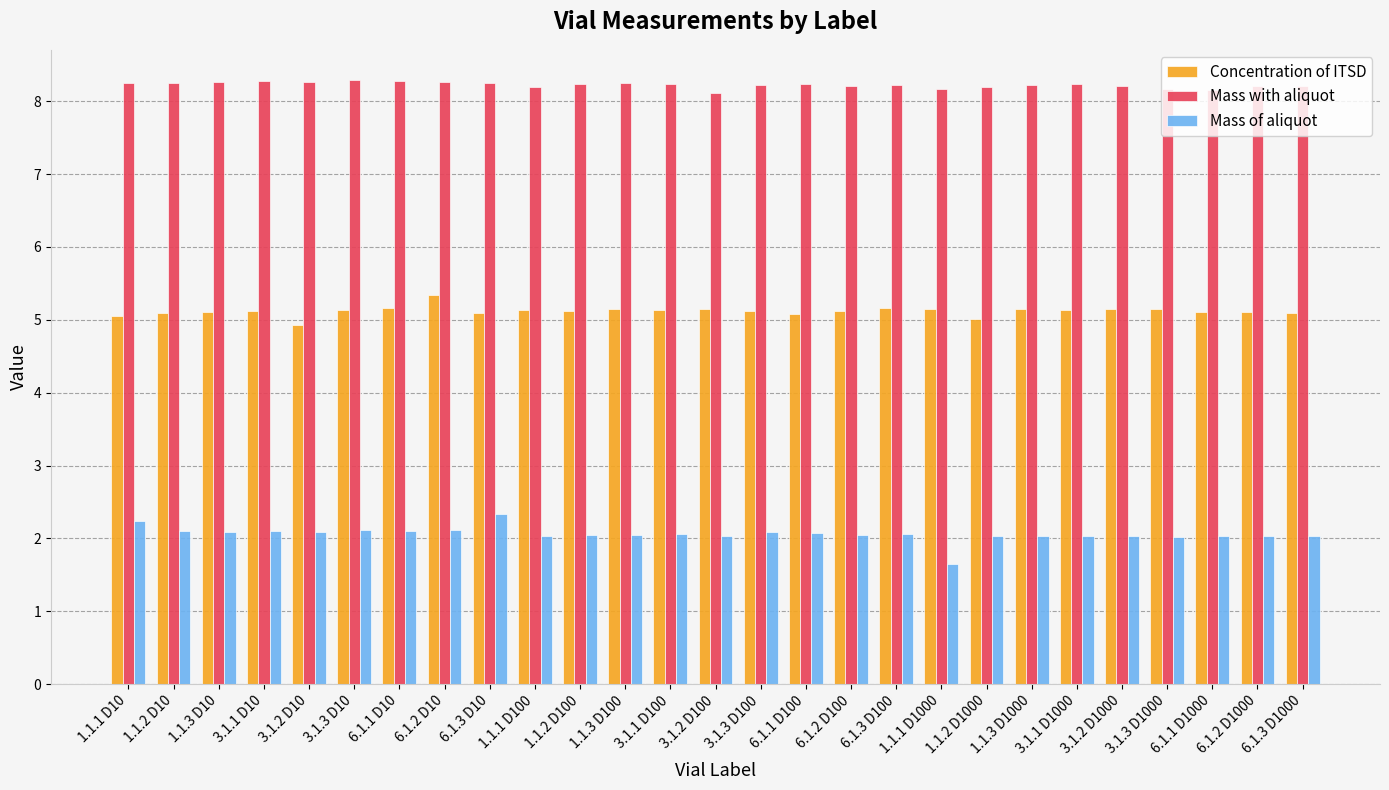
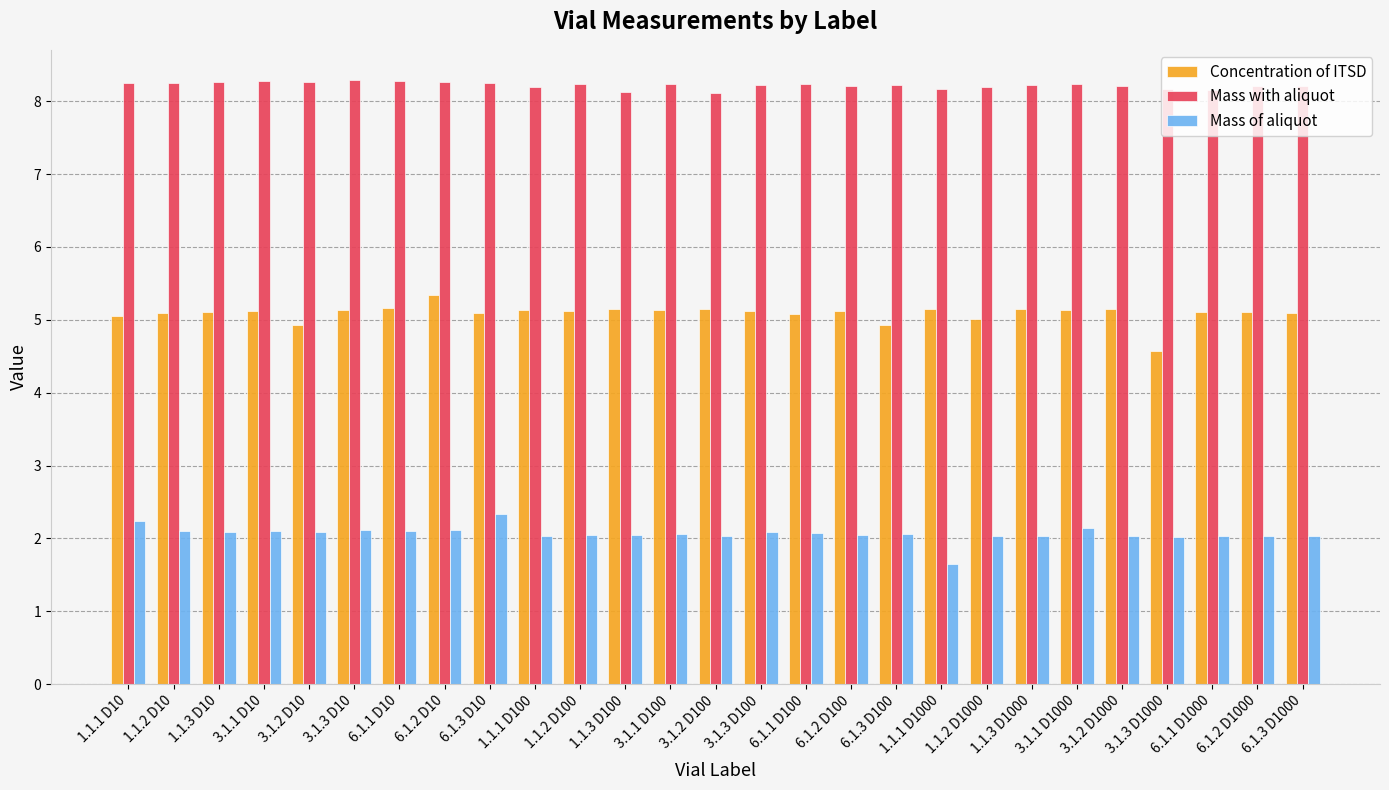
  {
    "Concentration of ITSD": {
      "1.1.1 D10": 5.0,
      "1.1.2 D10": 5.1,
      "1.1.3 D10": 5.1,
      "3.1.1 D10": 5.1,
      "3.1.2 D10": 4.9,
      "3.1.3 D10": 5.1,
      "6.1.1 D10": 5.2,
      "6.1.2 D10": 5.3,
      "6.1.3 D10": 5.1,
      "1.1.1 D100": 5.1,
      "1.1.2 D100": 5.1,
      "1.1.3 D100": 5.1,
      "3.1.1 D100": 5.1,
      "3.1.2 D100": 5.1,
      "3.1.3 D100": 5.1,
      "6.1.1 D100": 5.1,
      "6.1.2 D100": 5.1,
-     "6.1.3 D100": 5.2,
+     "6.1.3 D100": 4.9,
      "1.1.1 D1000": 5.1,
      "1.1.2 D1000": 5.0,
      "1.1.3 D1000": 5.1,
      "3.1.1 D1000": 5.1,
      "3.1.2 D1000": 5.1,
-     "3.1.3 D1000": 5.1,
+     "3.1.3 D1000": 4.6,
      "6.1.1 D1000": 5.1,
      "6.1.2 D1000": 5.1,
      "6.1.3 D1000": 5.1
    },
    "Mass with aliquot": {
      "1.1.1 D10": 8.3,
      "1.1.2 D10": 8.2,
      "1.1.3 D10": 8.3,
      "3.1.1 D10": 8.3,
      "3.1.2 D10": 8.3,
      "3.1.3 D10": 8.3,
      "6.1.1 D10": 8.3,
      "6.1.2 D10": 8.3,
      "6.1.3 D10": 8.3,
      "1.1.1 D100": 8.2,
      "1.1.2 D100": 8.2,
-     "1.1.3 D100": 8.3,
+     "1.1.3 D100": 8.1,
      "3.1.1 D100": 8.2,
      "3.1.2 D100": 8.1,
      "3.1.3 D100": 8.2,
      "6.1.1 D100": 8.2,
      "6.1.2 D100": 8.2,
      "6.1.3 D100": 8.2,
      "1.1.1 D1000": 8.2,
      "1.1.2 D1000": 8.2,
      "1.1.3 D1000": 8.2,
      "3.1.1 D1000": 8.2,
      "3.1.2 D1000": 8.2
    },
    "Mass of aliquot": {
      "1.1.1 D10": 2.2,
      "1.1.2 D10": 2.1,
      "1.1.3 D10": 2.1,
      "3.1.1 D10": 2.1,
      "3.1.2 D10": 2.1,
      "3.1.3 D10": 2.1,
      "6.1.1 D10": 2.1,
      "6.1.2 D10": 2.1,
      "6.1.3 D10": 2.3,
      "1.1.1 D100": 2.0,
      "1.1.2 D100": 2.0,
      "1.1.3 D100": 2.0,
      "3.1.1 D100": 2.1,
      "3.1.2 D100": 2.0,
      "3.1.3 D100": 2.1,
      "6.1.1 D100": 2.1,
      "6.1.2 D100": 2.0,
      "6.1.3 D100": 2.1,
      "1.1.1 D1000": 1.7,
      "1.1.2 D1000": 2.0,
      "1.1.3 D1000": 2.0,
-     "3.1.1 D1000": 2.0,
+     "3.1.1 D1000": 2.1,
      "3.1.2 D1000": 2.0,
      "3.1.3 D1000": 2.0,
      "6.1.1 D1000": 2.0,
      "6.1.2 D1000": 2.0,
      "6.1.3 D1000": 2.0
    }
  }
